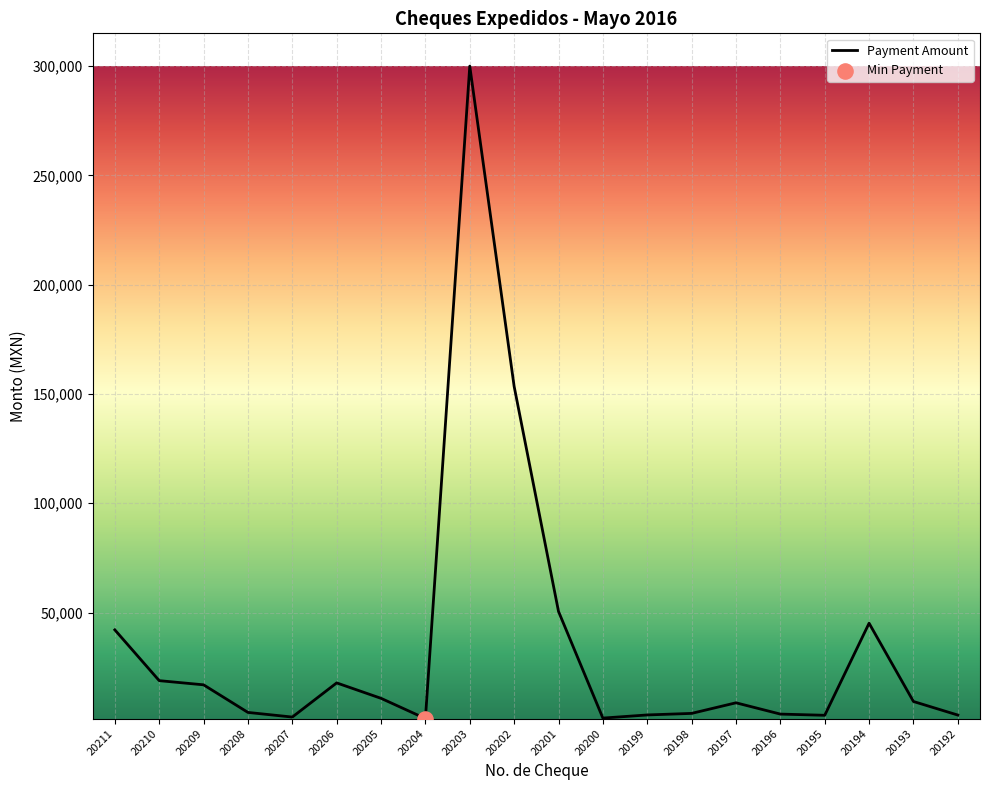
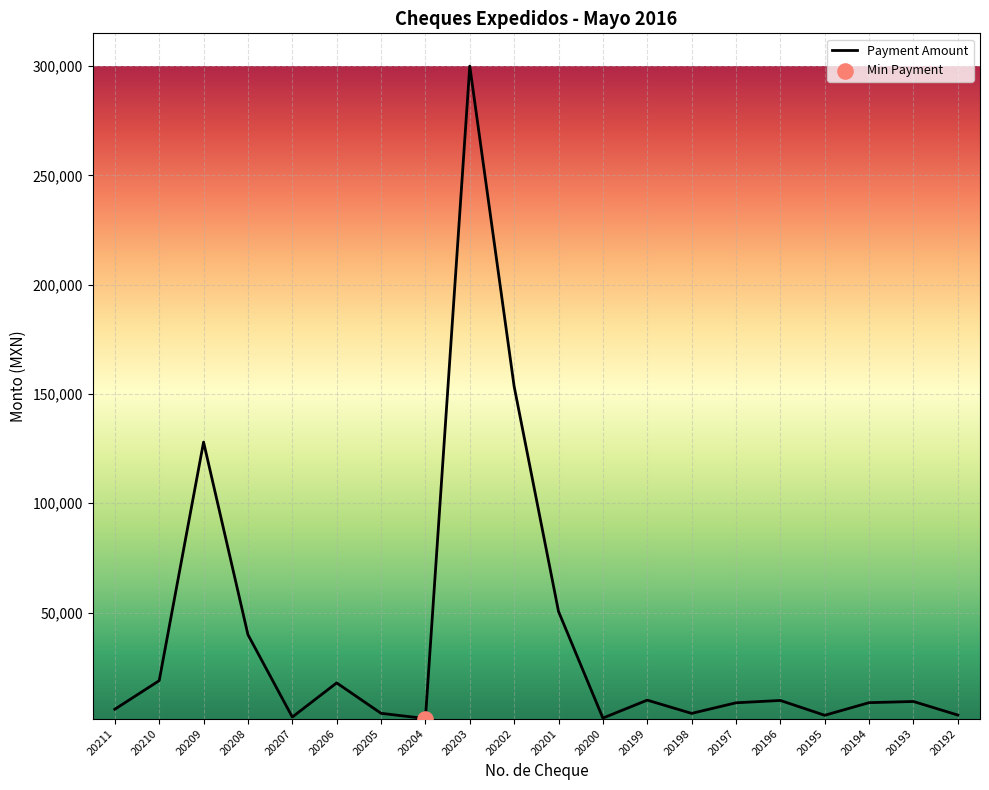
  {
    "Payment Amount": {
-     "20211": "42,000",
+     "20211": "6,000",
      "20210": "19,000",
-     "20209": "17,000",
-     "20208": "4,000",
+     "20209": "128,000",
+     "20208": "40,000",
      "20207": "2,000",
      "20206": "18,000",
-     "20205": "11,000",
+     "20205": "4,000",
      "20203": "300,000",
      "20202": "153,000",
      "20201": "51,000",
      "20200": "2,000",
-     "20199": "3,000",
+     "20199": "10,000",
      "20198": "4,000",
      "20197": "9,000",
-     "20196": "4,000",
+     "20196": "10,000",
      "20195": "3,000",
-     "20194": "45,000",
+     "20194": "9,000",
      "20193": "9,000",
      "20192": "3,000"
    }
  }
